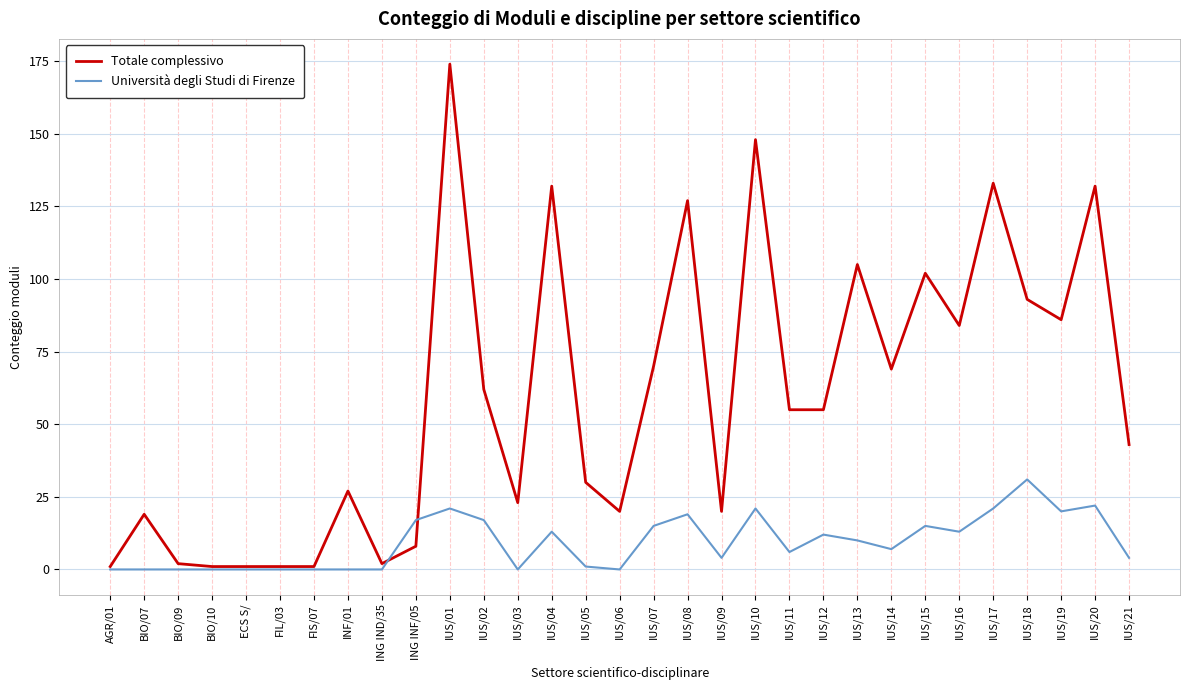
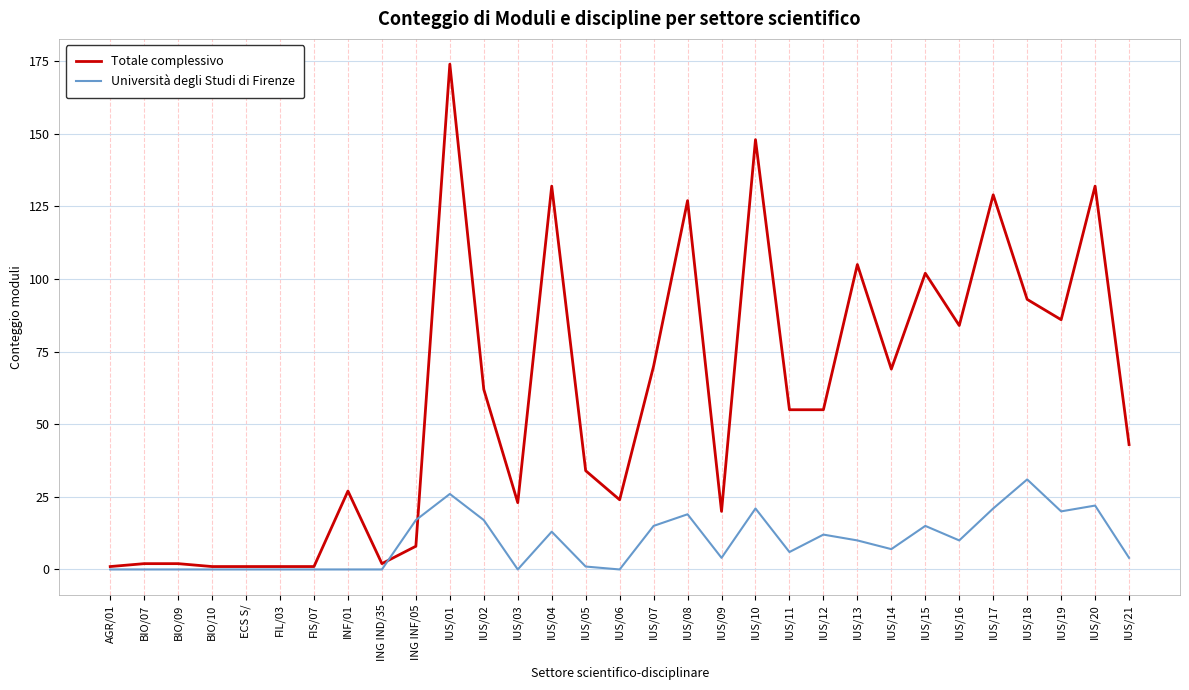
  {
    "Totale complessivo": {
      "AGR/01": 1,
-     "BIO/07": 19,
+     "BIO/07": 2,
      "BIO/09": 2,
      "BIO/10": 1,
      "ECS S/": 1,
      "FIL/03": 1,
      "FIS/07": 1,
      "INF/01": 27,
      "ING IND/35": 2,
      "ING INF/05": 8,
      "IUS/01": 174,
      "IUS/02": 62,
      "IUS/03": 23,
      "IUS/04": 132,
-     "IUS/05": 30,
-     "IUS/06": 20,
+     "IUS/05": 34,
+     "IUS/06": 24,
      "IUS/07": 70,
      "IUS/08": 127,
      "IUS/09": 20,
      "IUS/10": 148,
      "IUS/11": 55,
      "IUS/12": 55,
      "IUS/13": 105,
      "IUS/14": 69,
      "IUS/15": 102,
      "IUS/16": 84,
-     "IUS/17": 133,
+     "IUS/17": 129,
      "IUS/18": 93,
      "IUS/19": 86,
      "IUS/20": 132,
      "IUS/21": 43
    },
    "Università degli Studi di Firenze": {
      "AGR/01": 0,
      "BIO/07": 0,
      "BIO/09": 0,
      "BIO/10": 0,
      "ECS S/": 0,
      "FIL/03": 0,
      "FIS/07": 0,
      "INF/01": 0,
      "ING IND/35": 0,
      "ING INF/05": 17,
-     "IUS/01": 21,
+     "IUS/01": 26,
      "IUS/02": 17,
      "IUS/03": 0,
      "IUS/04": 13,
      "IUS/05": 1,
      "IUS/06": 0,
      "IUS/07": 15,
      "IUS/08": 19,
      "IUS/09": 4,
      "IUS/10": 21,
      "IUS/11": 6,
      "IUS/12": 12,
      "IUS/13": 10,
      "IUS/14": 7,
      "IUS/15": 15,
-     "IUS/16": 13,
+     "IUS/16": 10,
      "IUS/17": 21,
      "IUS/18": 31,
      "IUS/19": 20,
      "IUS/20": 22,
      "IUS/21": 4
    }
  }
